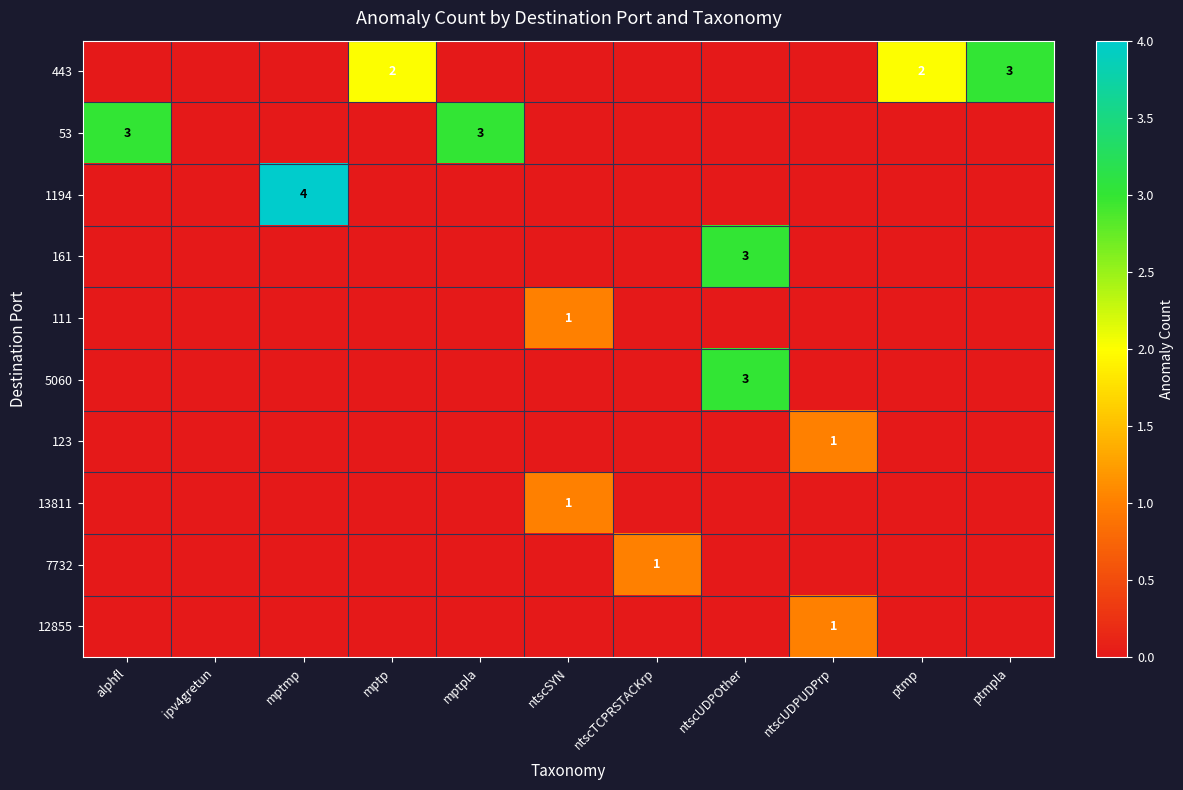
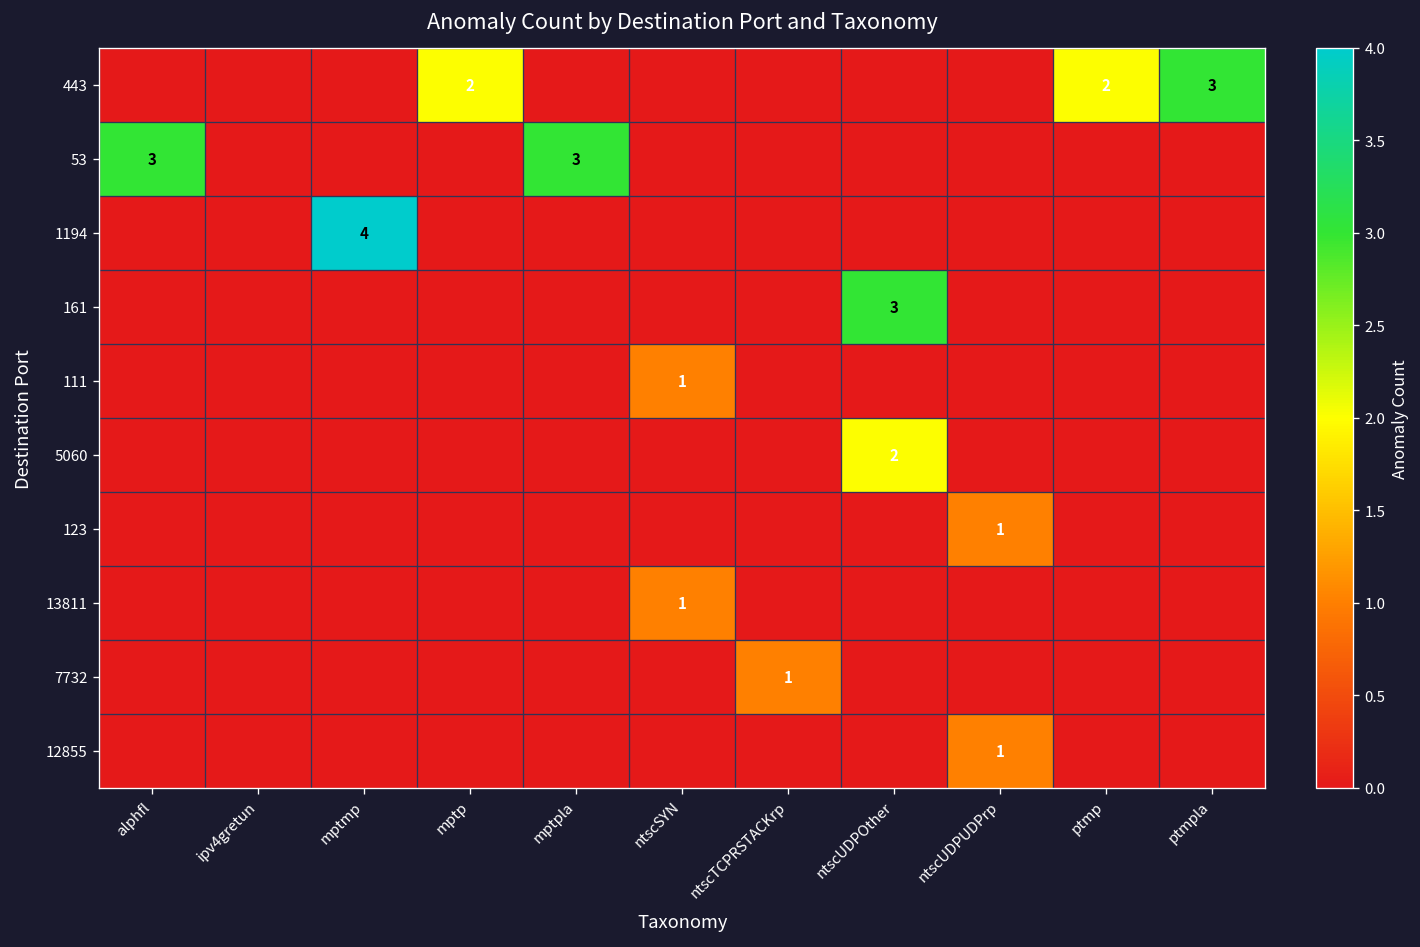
  {
    "443": {
      "mptp": 2,
      "ptmp": 2,
      "ptmpla": 3
    },
    "53": {
      "alphfl": 3,
      "mptpla": 3
    },
    "1194": {
      "mptmp": 4
    },
    "161": {
      "ntscUDPOther": 3
    },
    "111": {
      "ntscSYN": 1
    },
    "5060": {
-     "ntscUDPOther": 3
+     "ntscUDPOther": 2
    },
    "123": {
      "ntscUDPUDPrp": 1
    },
    "13811": {
      "ntscSYN": 1
    },
    "7732": {
      "ntscTCPRSTACKrp": 1
    },
    "12855": {
      "ntscUDPUDPrp": 1
    }
  }
